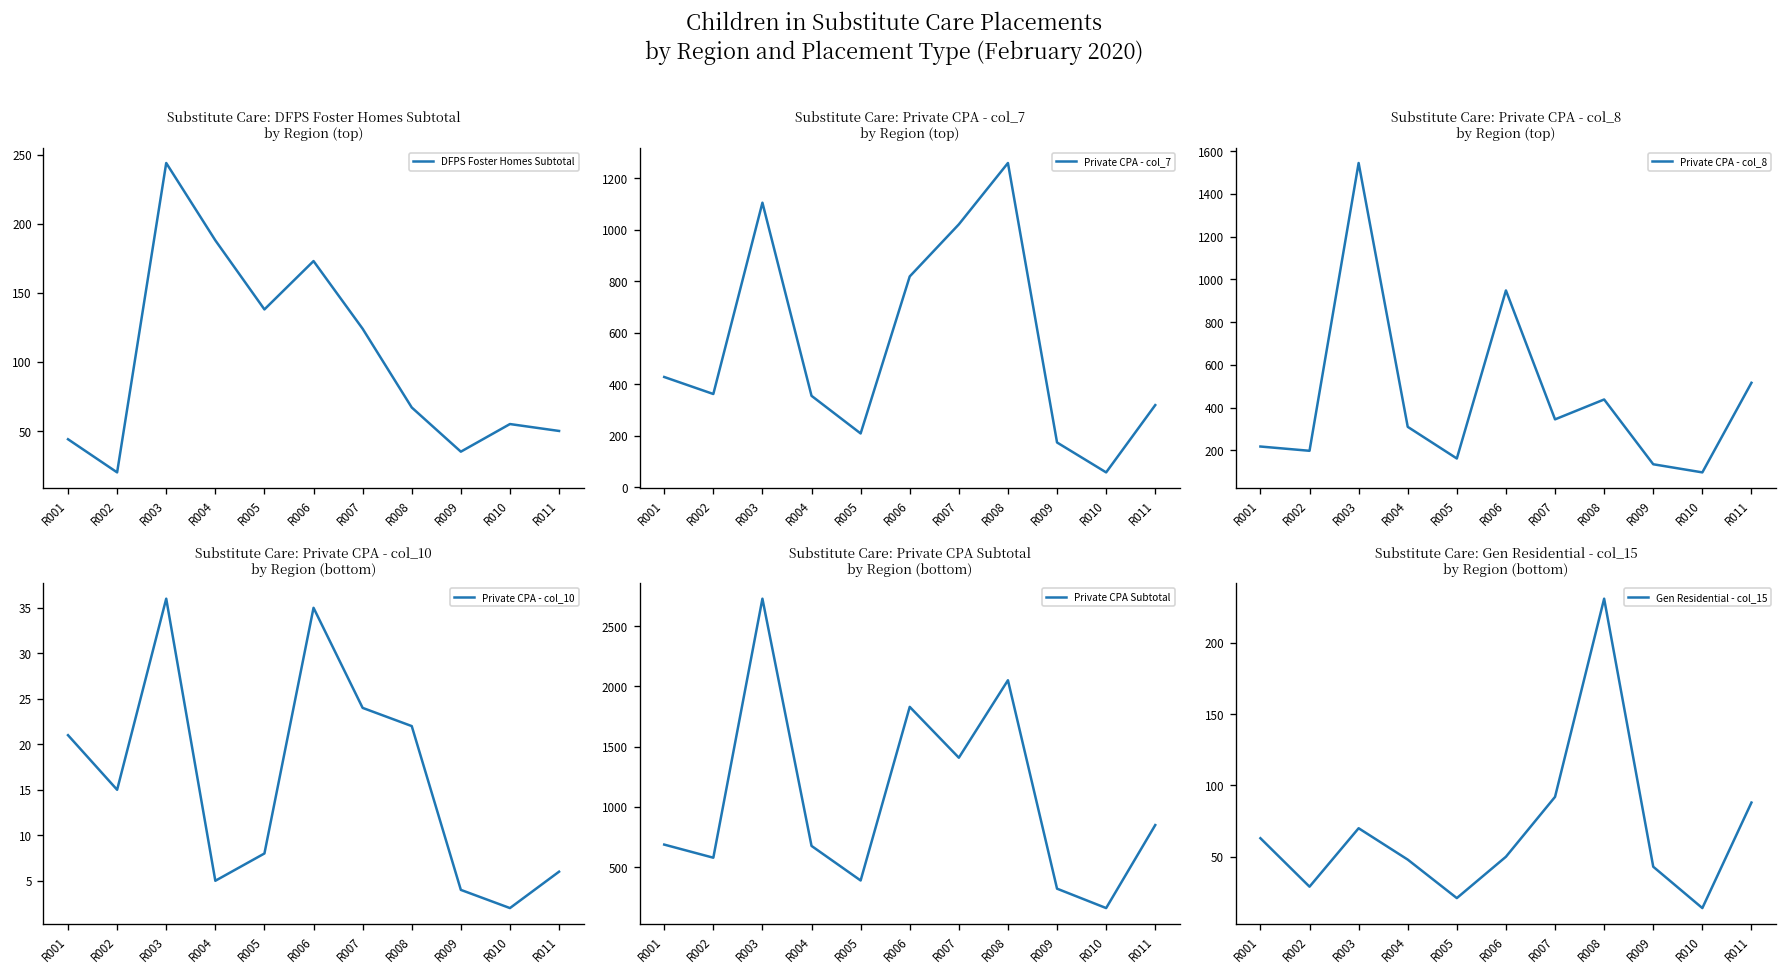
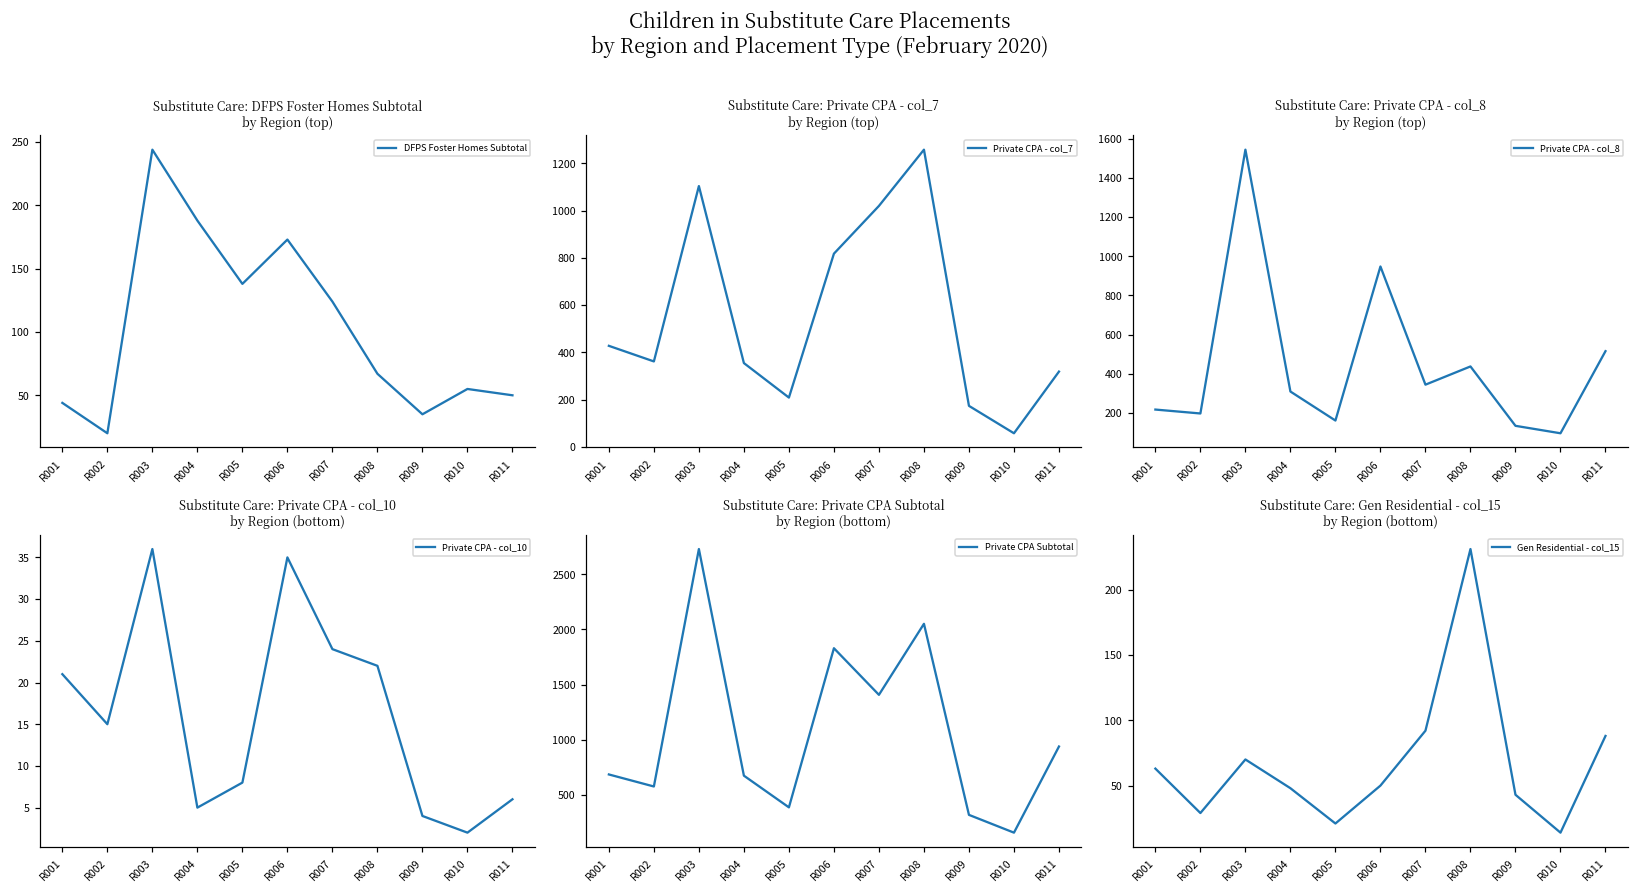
  {
    "Substitute Care: DFPS Foster Homes Subtotal by Region (top)": {
      "R001": 44,
      "R002": 20,
      "R003": 244,
      "R004": 188,
      "R005": 138,
      "R006": 173,
      "R007": 124,
      "R008": 67,
      "R009": 35,
      "R010": 55,
      "R011": 50
    },
    "Substitute Care: Private CPA - col_7 by Region (top)": {
      "R001": 430,
      "R002": 360,
      "R003": 1100,
      "R004": 360,
      "R005": 210,
      "R006": 820,
      "R007": 1020,
      "R008": 1260,
      "R009": 170,
      "R010": 60,
      "R011": 320
    },
    "Substitute Care: Private CPA - col_8 by Region (top)": {
      "R001": 220,
      "R002": 200,
      "R003": 1540,
      "R004": 310,
      "R005": 160,
      "R006": 950,
      "R007": 350,
      "R008": 440,
      "R009": 140,
      "R010": 100,
      "R011": 520
    },
    "Substitute Care: Private CPA - col_10 by Region (bottom)": {
      "R001": 21,
      "R002": 15,
      "R003": 36,
      "R004": 5,
      "R005": 8,
      "R006": 35,
      "R007": 24,
      "R008": 22,
      "R009": 4,
      "R010": 2,
      "R011": 6
    },
    "Substitute Care: Private CPA Subtotal by Region (bottom)": {
      "R001": 690,
      "R002": 580,
      "R003": 2730,
      "R004": 680,
      "R005": 390,
      "R006": 1830,
      "R007": 1410,
      "R008": 2050,
      "R009": 320,
      "R010": 160,
-     "R011": 850
+     "R011": 940
    },
    "Substitute Care: Gen Residential - col_15 by Region (bottom)": {
      "R001": 63,
      "R002": 29,
      "R003": 70,
      "R004": 48,
      "R005": 21,
      "R006": 50,
      "R007": 92,
      "R008": 231,
      "R009": 43,
      "R010": 14,
      "R011": 88
    }
  }
